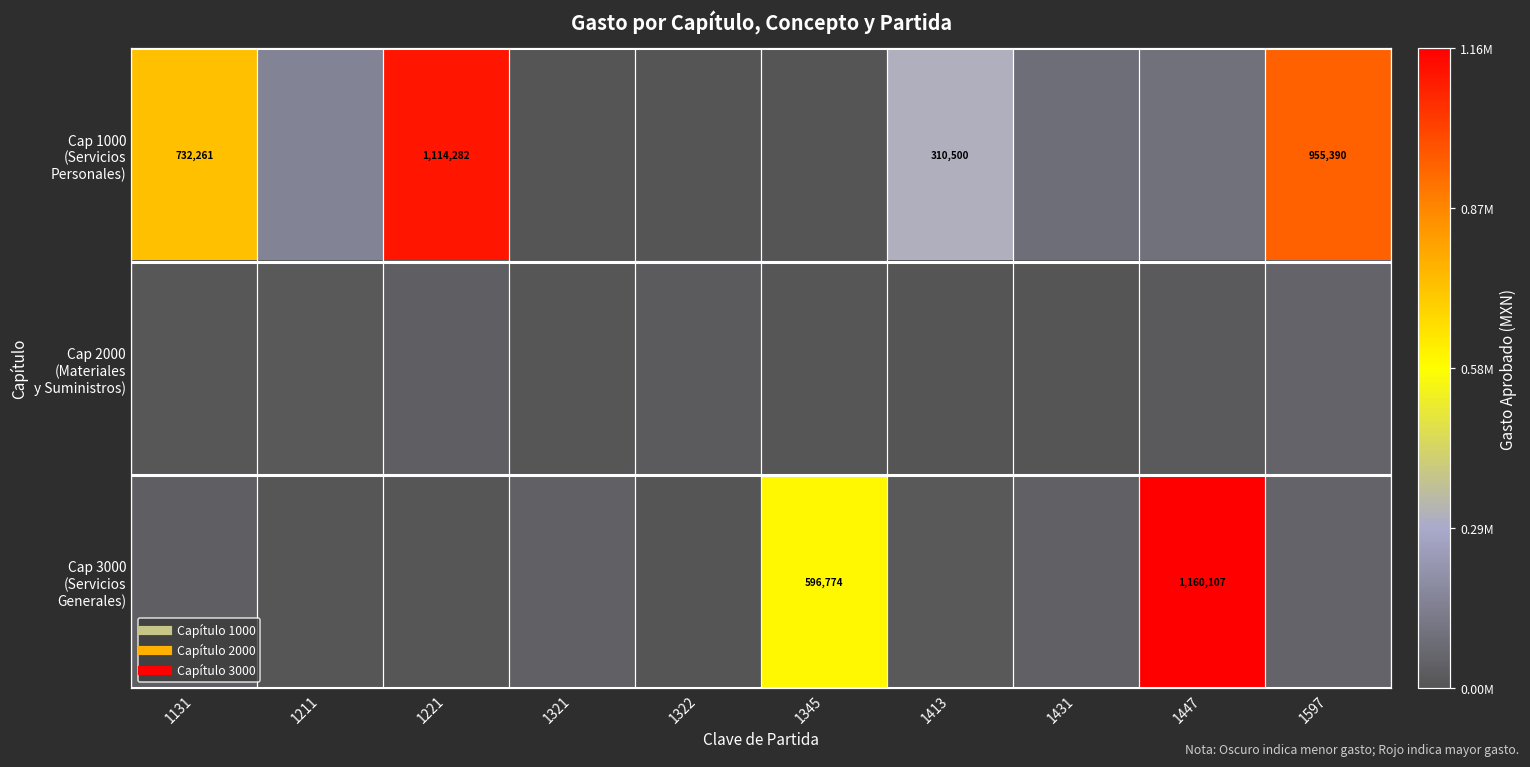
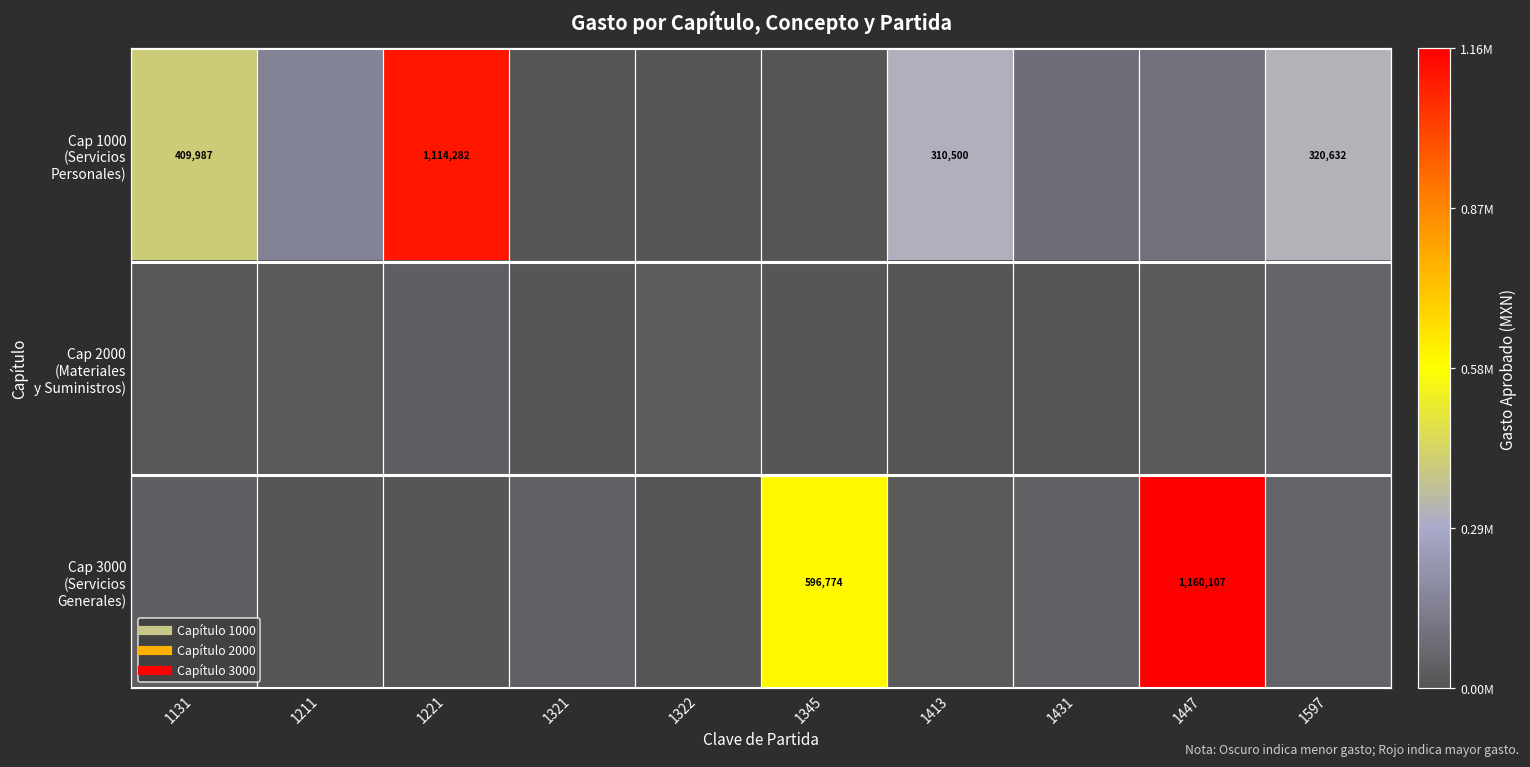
  {
    "Cap 1000 (Servicios Personales)": {
-     "1131": "732,261",
+     "1131": "409,987",
      "1221": "1,114,282",
      "1413": "310,500",
-     "1597": "955,390"
+     "1597": "320,632"
    },
    "Cap 3000 (Servicios Generales)": {
      "1345": "596,774",
      "1447": "1,160,107"
    }
  }
